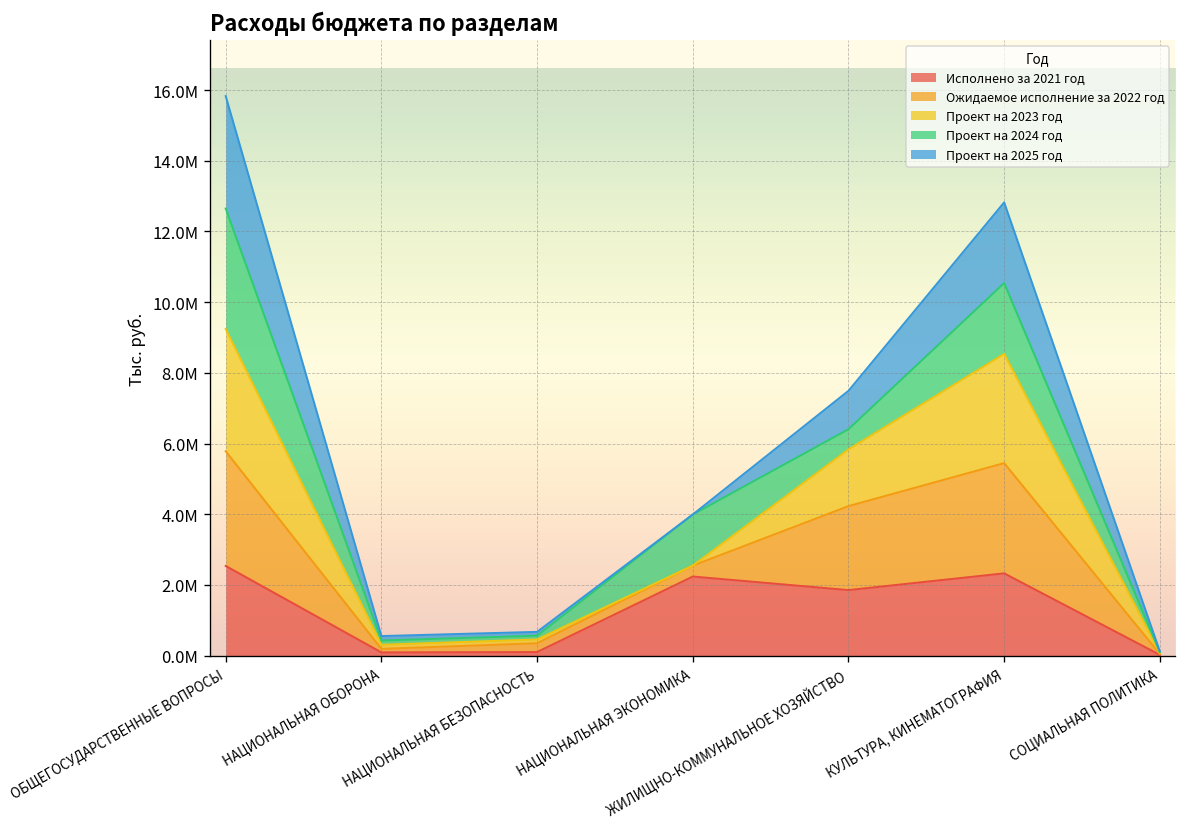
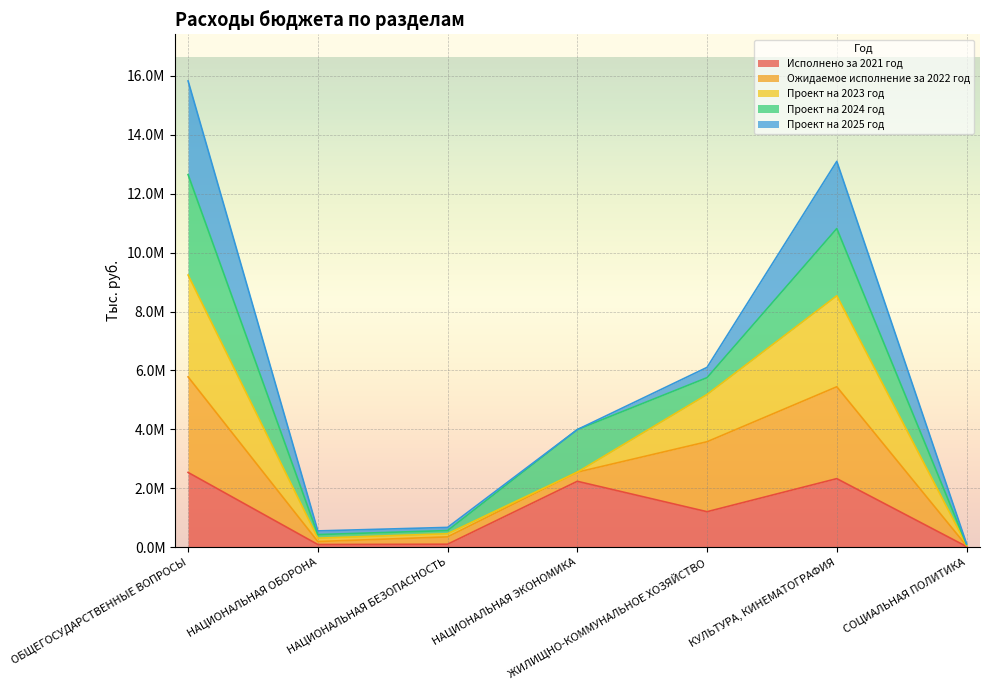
  {
    "Исполнено за 2021 год": {
      "ОБЩЕГОСУДАРСТВЕННЫЕ ВОПРОСЫ": 2500000,
      "НАЦИОНАЛЬНАЯ ОБОРОНА": 100000,
      "НАЦИОНАЛЬНАЯ БЕЗОПАСНОСТЬ": 100000,
      "НАЦИОНАЛЬНАЯ ЭКОНОМИКА": 2200000,
-     "ЖИЛИЩНО-КОММУНАЛЬНОЕ ХОЗЯЙСТВО": 1900000,
+     "ЖИЛИЩНО-КОММУНАЛЬНОЕ ХОЗЯЙСТВО": 1200000,
      "КУЛЬТУРА, КИНЕМАТОГРАФИЯ": 2300000
    },
    "Проект на 2024 год": {
      "ОБЩЕГОСУДАРСТВЕННЫЕ ВОПРОСЫ": 3400000,
      "НАЦИОНАЛЬНАЯ ОБОРОНА": 100000,
      "НАЦИОНАЛЬНАЯ БЕЗОПАСНОСТЬ": 100000,
      "ЖИЛИЩНО-КОММУНАЛЬНОЕ ХОЗЯЙСТВО": 600000,
-     "КУЛЬТУРА, КИНЕМАТОГРАФИЯ": 2000000
+     "КУЛЬТУРА, КИНЕМАТОГРАФИЯ": 2300000
    },
    "Проект на 2025 год": {
      "ОБЩЕГОСУДАРСТВЕННЫЕ ВОПРОСЫ": 3200000,
      "НАЦИОНАЛЬНАЯ ОБОРОНА": 100000,
      "НАЦИОНАЛЬНАЯ БЕЗОПАСНОСТЬ": 100000,
-     "ЖИЛИЩНО-КОММУНАЛЬНОЕ ХОЗЯЙСТВО": 1100000,
+     "ЖИЛИЩНО-КОММУНАЛЬНОЕ ХОЗЯЙСТВО": 300000,
      "КУЛЬТУРА, КИНЕМАТОГРАФИЯ": 2300000
    }
  }
